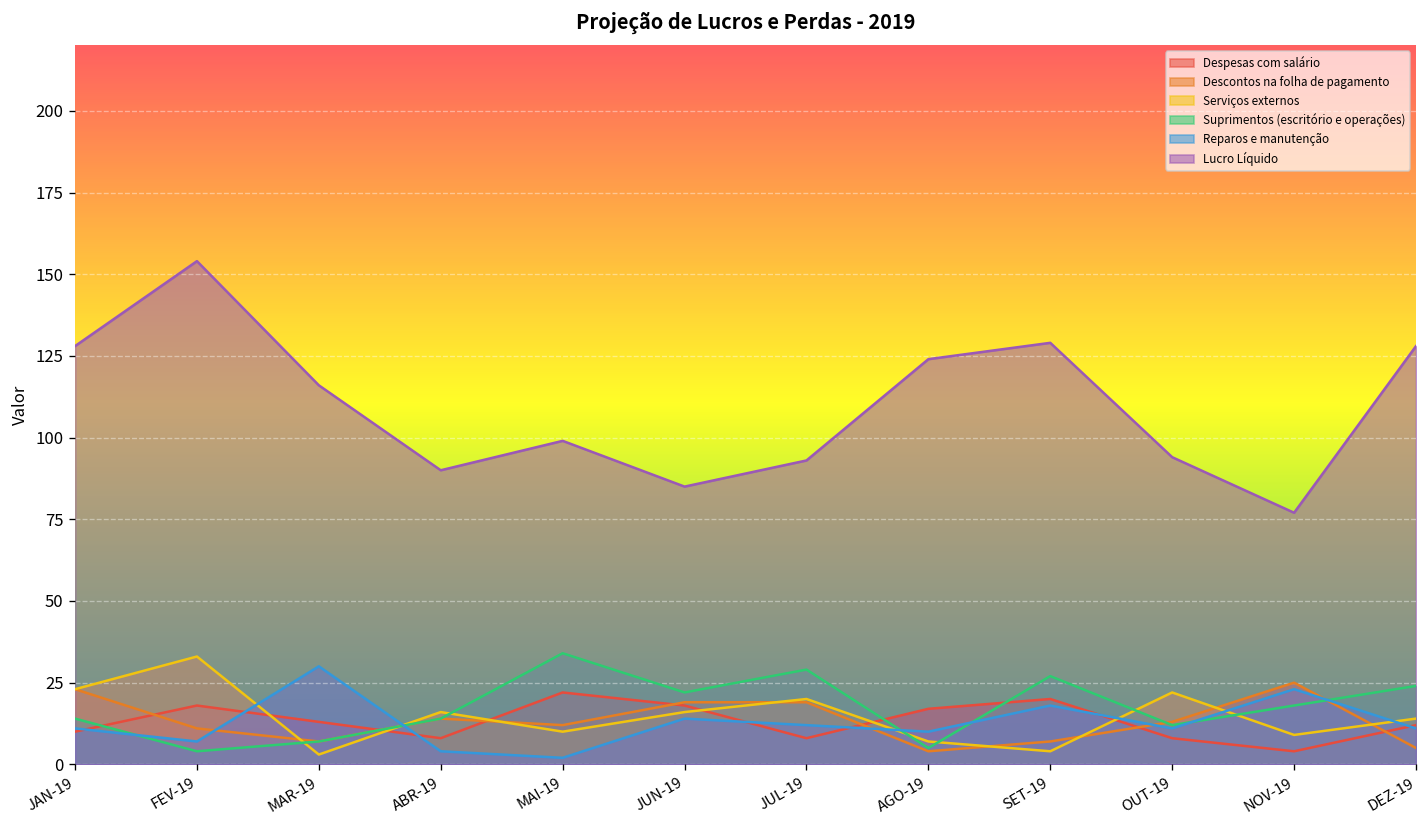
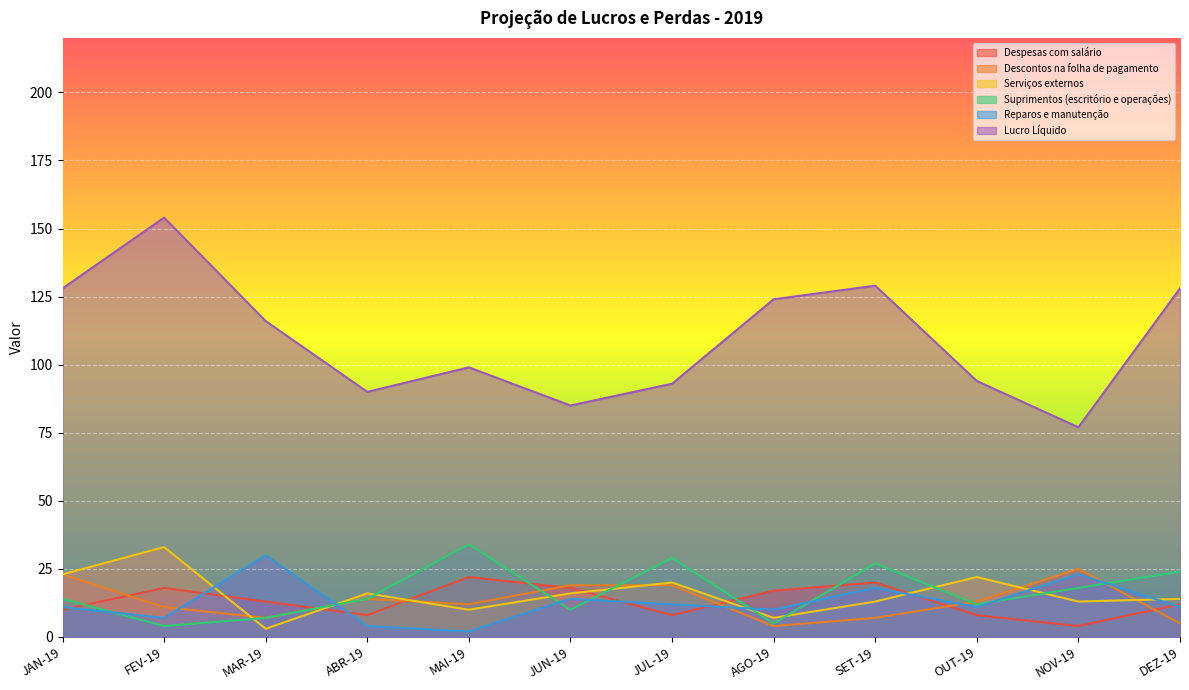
  {
    "Serviços externos": {
      "FEV-19": 33,
      "MAR-19": 3,
      "ABR-19": 16,
      "MAI-19": 10,
      "JUN-19": 16,
      "JUL-19": 20,
      "AGO-19": 7,
-     "SET-19": 4,
+     "SET-19": 13,
      "OUT-19": 22,
-     "NOV-19": 9,
+     "NOV-19": 13,
      "DEZ-19": 14
    },
    "Suprimentos (escritório e operações)": {
      "JAN-19": 14,
      "FEV-19": 4,
      "MAI-19": 34,
-     "JUN-19": 22,
+     "JUN-19": 10,
      "JUL-19": 29,
      "AGO-19": 5,
      "SET-19": 27,
      "OUT-19": 12,
      "NOV-19": 18,
      "DEZ-19": 24
    },
    "Reparos e manutenção": {
      "JAN-19": 11,
      "FEV-19": 7,
      "MAR-19": 30,
      "ABR-19": 4,
      "MAI-19": 2,
      "JUN-19": 14,
      "JUL-19": 12,
      "AGO-19": 10,
      "SET-19": 18,
      "OUT-19": 11,
      "NOV-19": 23,
      "DEZ-19": 11
    },
    "Lucro Líquido": {
      "JAN-19": 128,
      "FEV-19": 154,
      "MAR-19": 116,
      "ABR-19": 90,
      "MAI-19": 99,
      "JUN-19": 85,
      "JUL-19": 93,
      "AGO-19": 124,
      "SET-19": 129,
      "OUT-19": 94,
      "NOV-19": 77,
      "DEZ-19": 128
    }
  }
